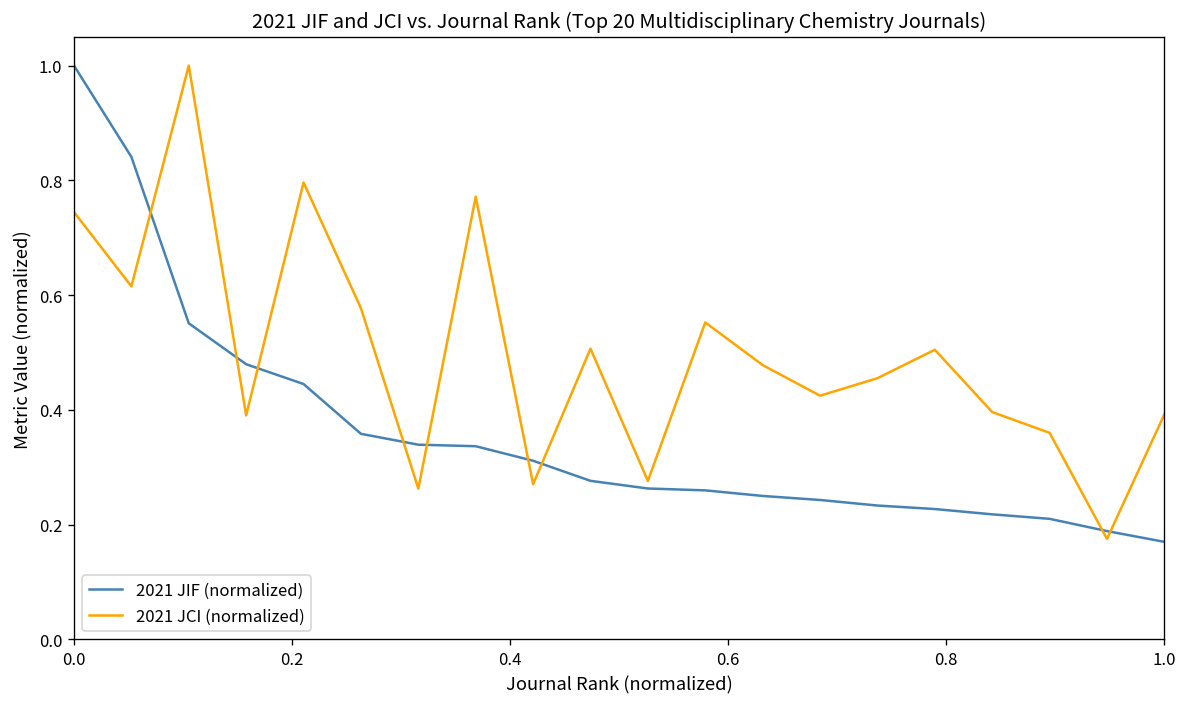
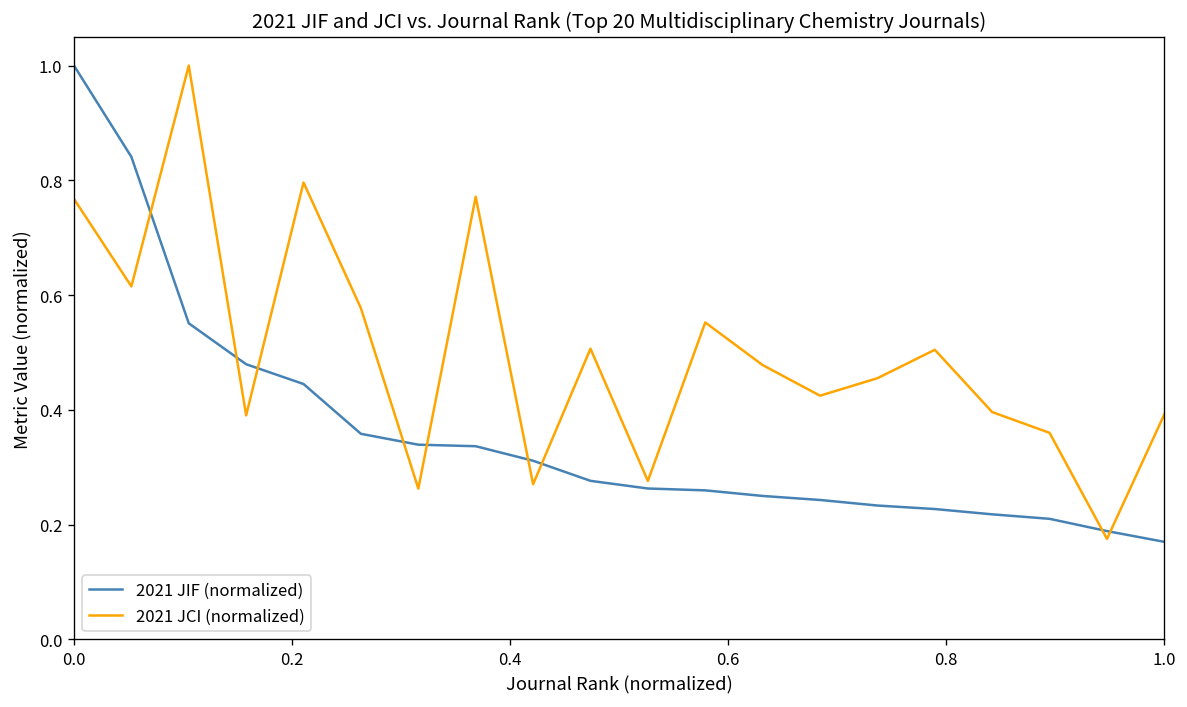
  {
    "2021 JIF (normalized)": {
      "0.0": 1.00,
      "1.0": 0.17
    },
    "2021 JCI (normalized)": {
-     "0.0": 0.74,
+     "0.0": 0.77,
      "1.0": 0.39
    }
  }
